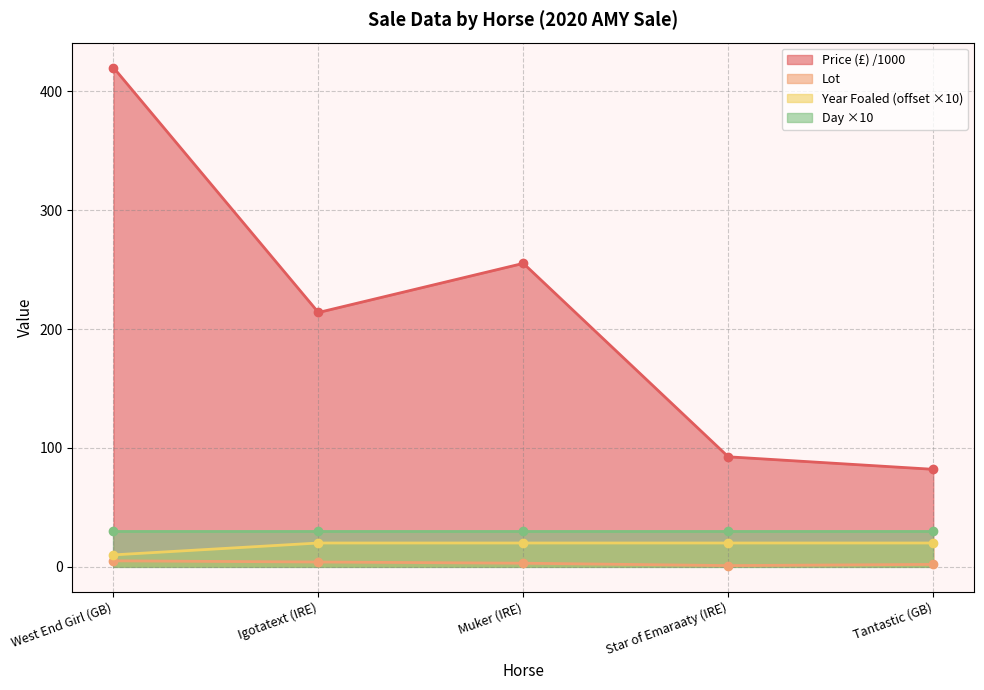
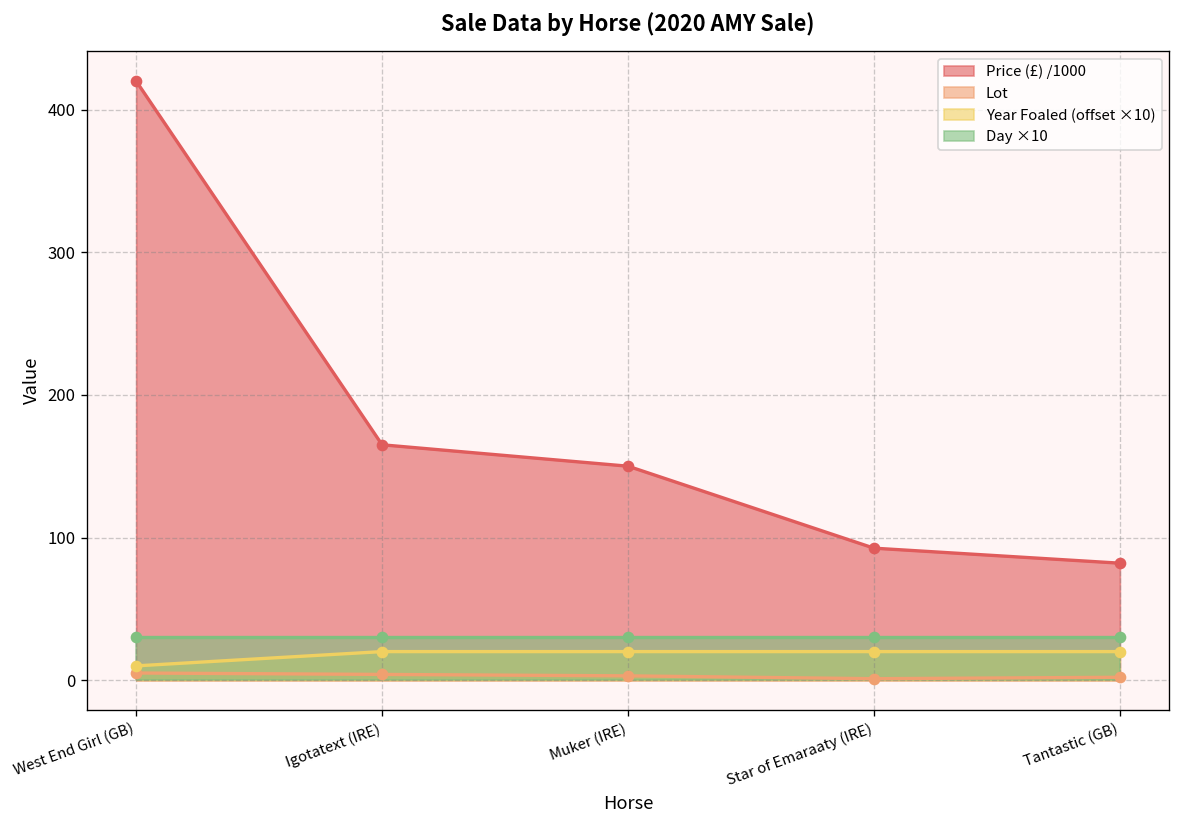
  {
    "Price (£) /1000": {
      "West End Girl (GB)": 420,
-     "Igotatext (IRE)": 214,
-     "Muker (IRE)": 255,
+     "Igotatext (IRE)": 165,
+     "Muker (IRE)": 150,
      "Star of Emaraaty (IRE)": 93,
      "Tantastic (GB)": 82
    },
    "Day ×10": {
      "West End Girl (GB)": 30,
      "Igotatext (IRE)": 30,
      "Muker (IRE)": 30,
      "Star of Emaraaty (IRE)": 30,
      "Tantastic (GB)": 30
    }
  }
